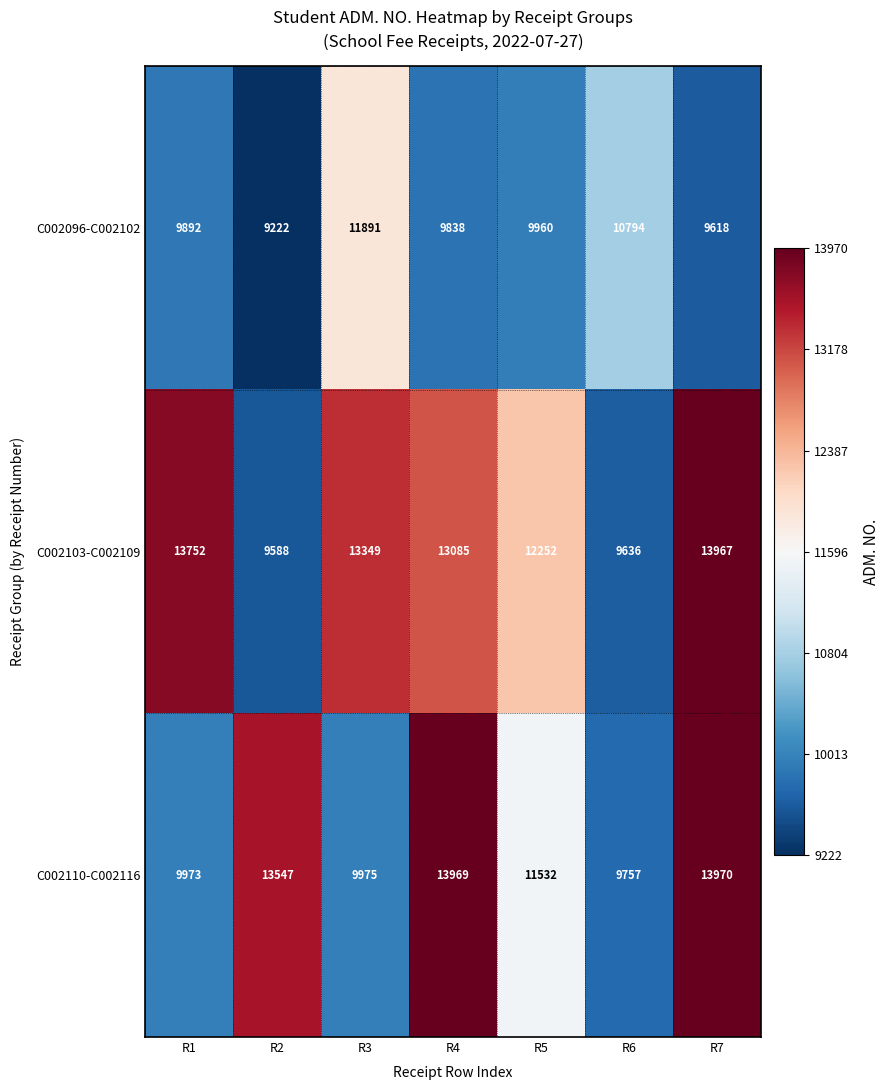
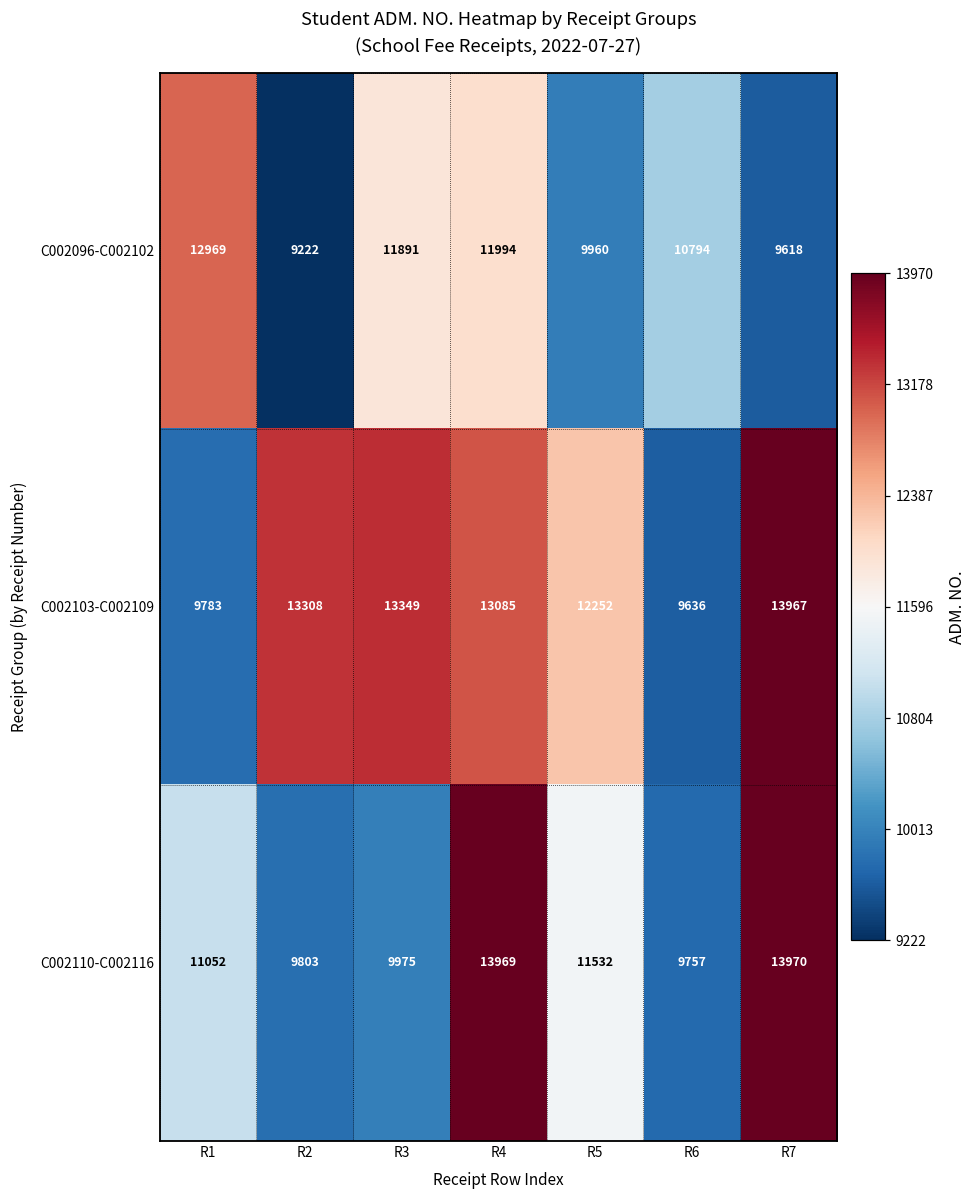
  {
    "C002096-C002102": {
-     "R1": 9892,
+     "R1": 12969,
      "R2": 9222,
      "R3": 11891,
-     "R4": 9838,
+     "R4": 11994,
      "R5": 9960,
      "R6": 10794,
      "R7": 9618
    },
    "C002103-C002109": {
-     "R1": 13752,
-     "R2": 9588,
+     "R1": 9783,
+     "R2": 13308,
      "R3": 13349,
      "R4": 13085,
      "R5": 12252,
      "R6": 9636,
      "R7": 13967
    },
    "C002110-C002116": {
-     "R1": 9973,
-     "R2": 13547,
+     "R1": 11052,
+     "R2": 9803,
      "R3": 9975,
      "R4": 13969,
      "R5": 11532,
      "R6": 9757,
      "R7": 13970
    }
  }
